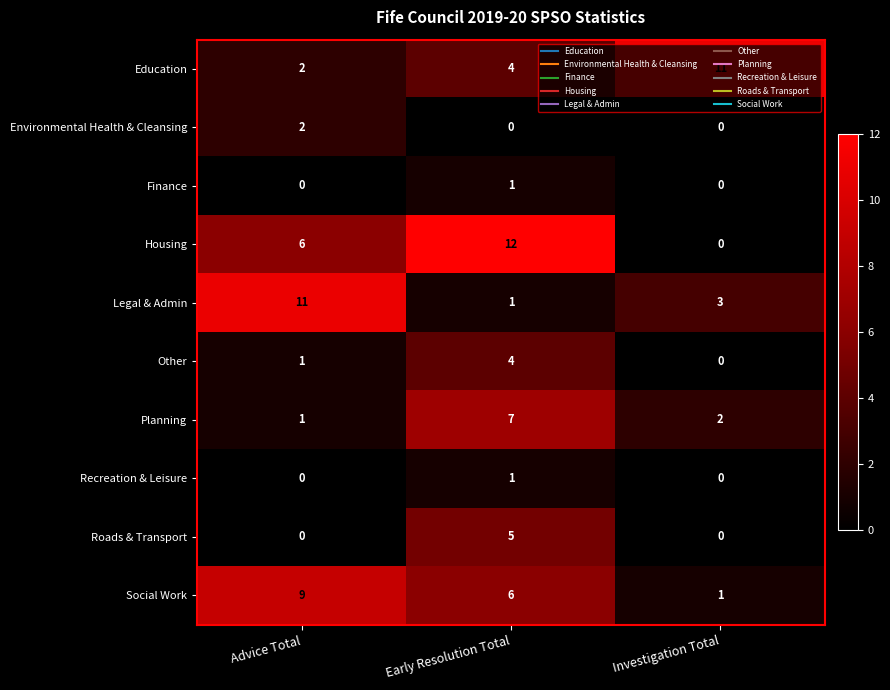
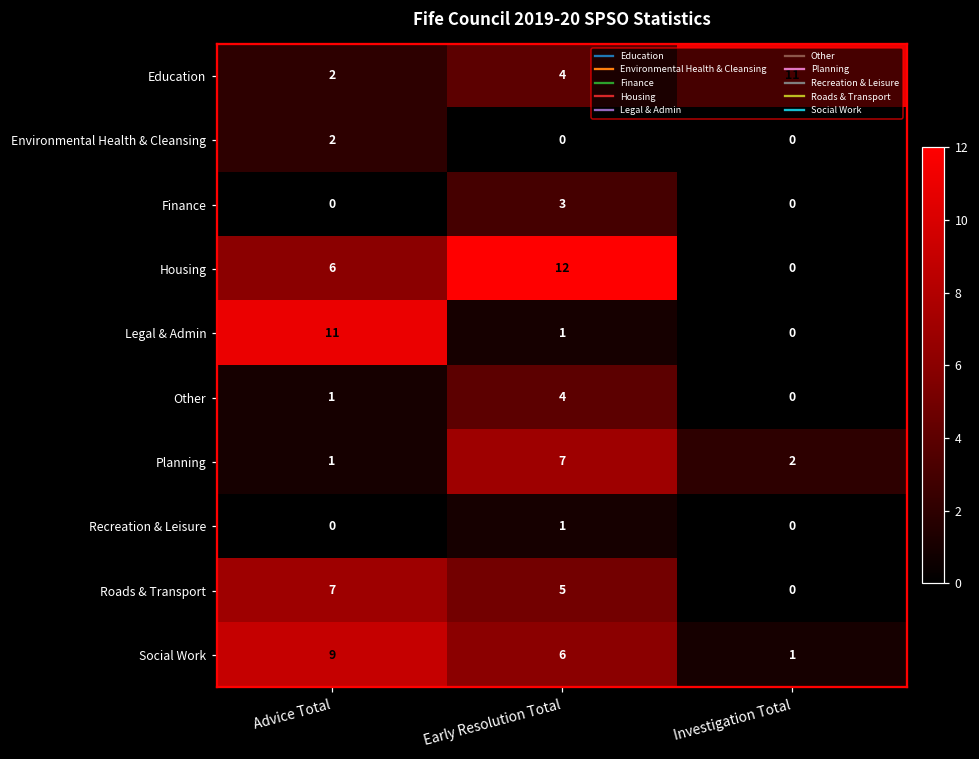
  {
    "Education": {
      "Advice Total": 2,
      "Early Resolution Total": 4
    },
    "Environmental Health & Cleansing": {
      "Advice Total": 2,
      "Early Resolution Total": 0,
      "Investigation Total": 0
    },
    "Finance": {
      "Advice Total": 0,
-     "Early Resolution Total": 1,
+     "Early Resolution Total": 3,
      "Investigation Total": 0
    },
    "Housing": {
      "Advice Total": 6,
      "Early Resolution Total": 12,
      "Investigation Total": 0
    },
    "Legal & Admin": {
      "Advice Total": 11,
      "Early Resolution Total": 1,
-     "Investigation Total": 3
+     "Investigation Total": 0
    },
    "Other": {
      "Advice Total": 1,
      "Early Resolution Total": 4,
      "Investigation Total": 0
    },
    "Planning": {
      "Advice Total": 1,
      "Early Resolution Total": 7,
      "Investigation Total": 2
    },
    "Recreation & Leisure": {
      "Advice Total": 0,
      "Early Resolution Total": 1,
      "Investigation Total": 0
    },
    "Roads & Transport": {
-     "Advice Total": 0,
+     "Advice Total": 7,
      "Early Resolution Total": 5,
      "Investigation Total": 0
    },
    "Social Work": {
      "Advice Total": 9,
      "Early Resolution Total": 6,
      "Investigation Total": 1
    }
  }
